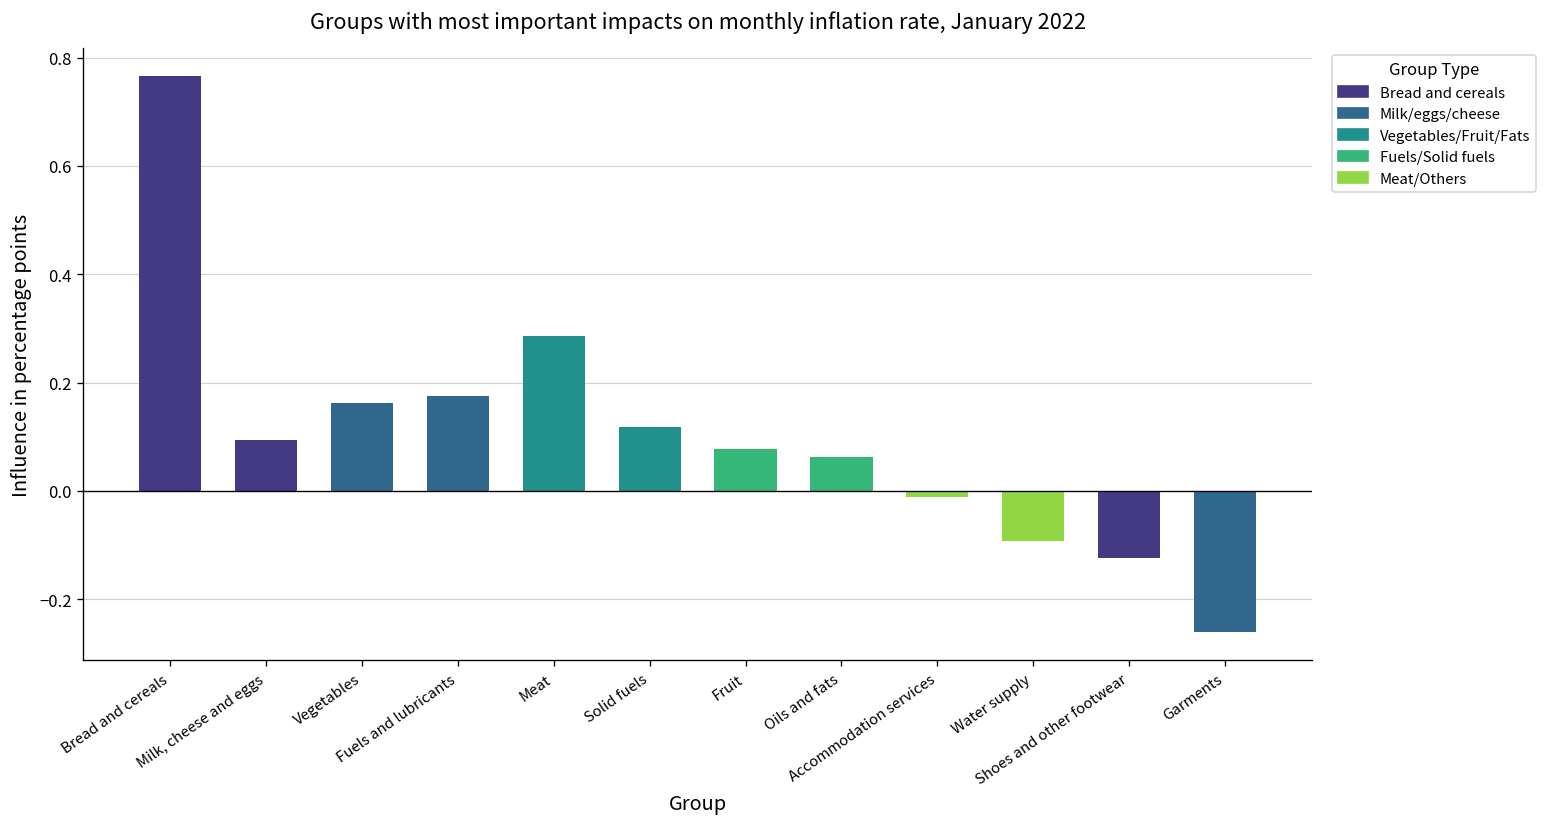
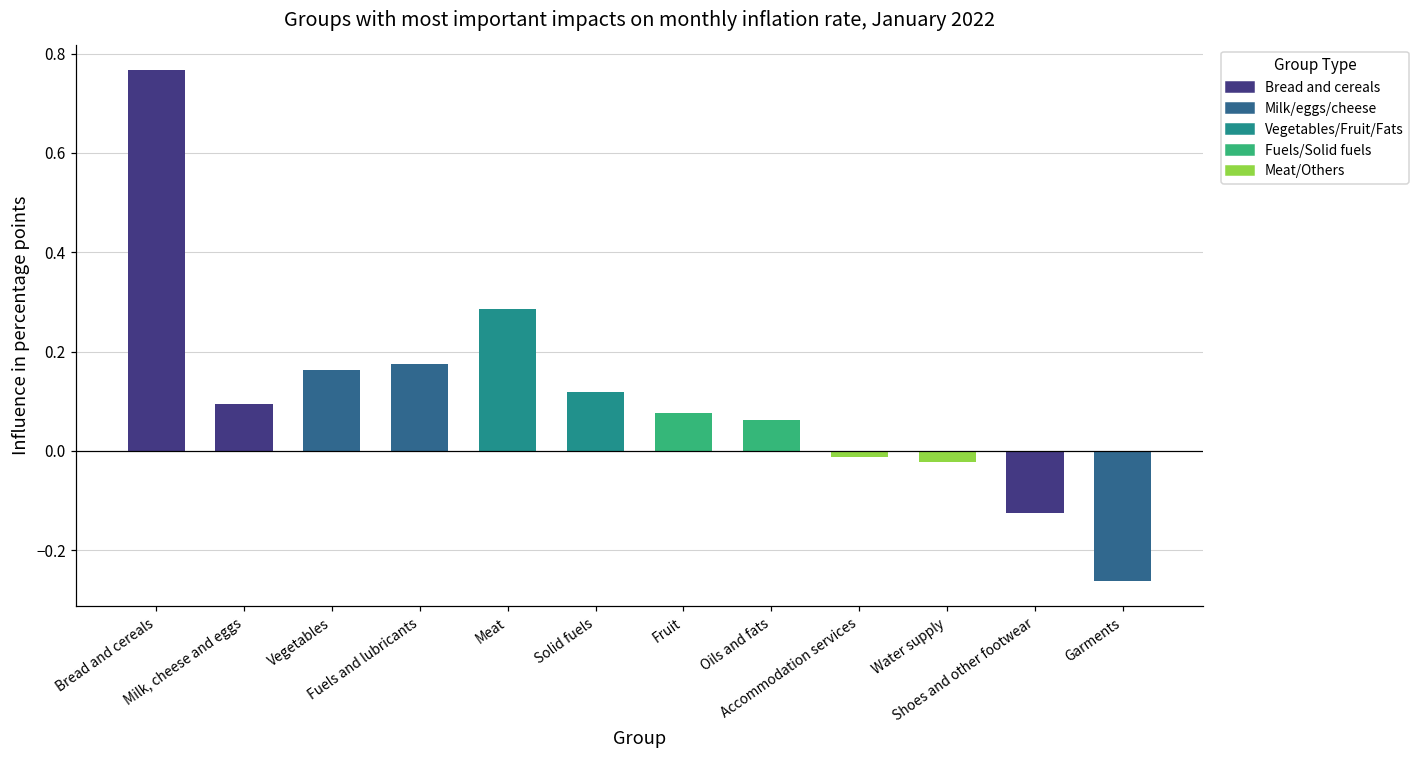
  {
    "Bread and cereals": 0.77,
    "Milk, cheese and eggs": 0.09,
    "Vegetables": 0.16,
    "Fuels and lubricants": 0.18,
    "Meat": 0.29,
    "Solid fuels": 0.12,
    "Fruit": 0.08,
    "Oils and fats": 0.06,
    "Accommodation services": -0.01,
-   "Water supply": -0.09,
+   "Water supply": -0.02,
    "Shoes and other footwear": -0.12,
    "Garments": -0.26
  }
